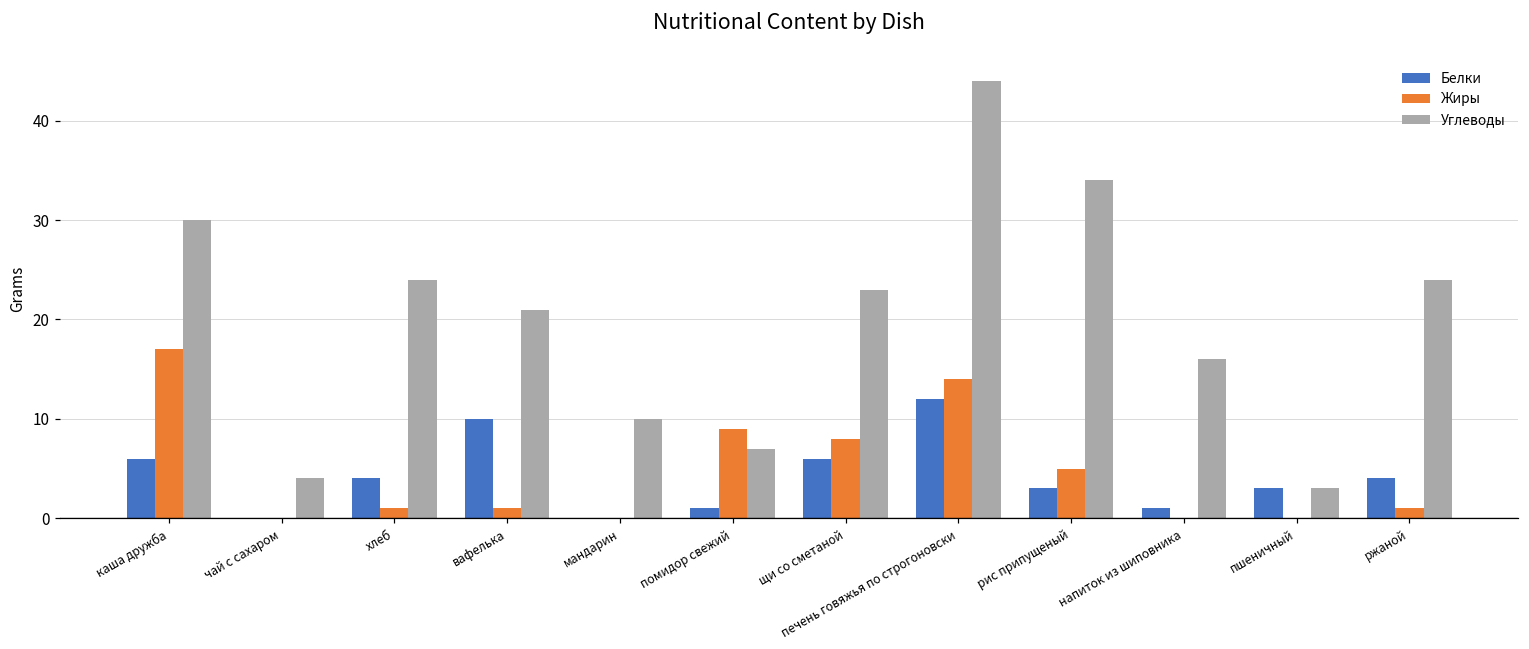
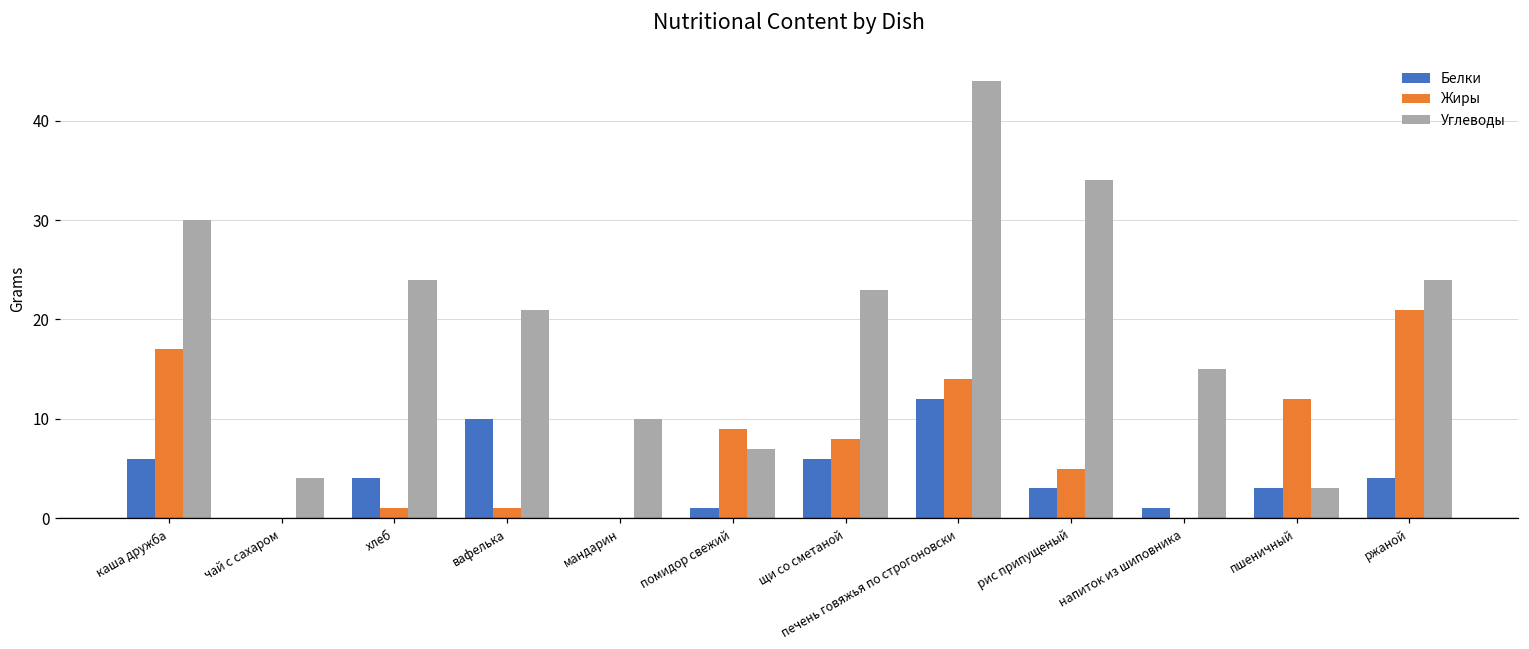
  {
    "Белки": {
      "каша дружба": 6,
      "чай с сахаром": 0,
      "хлеб": 4,
      "вафелька": 10,
      "мандарин": 0,
      "помидор свежий": 1,
      "щи со сметаной": 6,
      "печень говяжья по строгоновски": 12,
      "рис припущеный": 3,
      "напиток из шиповника": 1,
      "пшеничный": 3,
      "ржаной": 4
    },
    "Жиры": {
      "каша дружба": 17,
      "чай с сахаром": 0,
      "хлеб": 1,
      "вафелька": 1,
      "мандарин": 0,
      "помидор свежий": 9,
      "щи со сметаной": 8,
      "печень говяжья по строгоновски": 14,
      "рис припущеный": 5,
      "напиток из шиповника": 0,
-     "пшеничный": 0,
-     "ржаной": 1
+     "пшеничный": 12,
+     "ржаной": 21
    },
    "Углеводы": {
      "каша дружба": 30,
      "чай с сахаром": 4,
      "хлеб": 24,
      "вафелька": 21,
      "мандарин": 10,
      "помидор свежий": 7,
      "щи со сметаной": 23,
      "печень говяжья по строгоновски": 44,
      "рис припущеный": 34,
-     "напиток из шиповника": 16,
+     "напиток из шиповника": 15,
      "пшеничный": 3,
      "ржаной": 24
    }
  }
